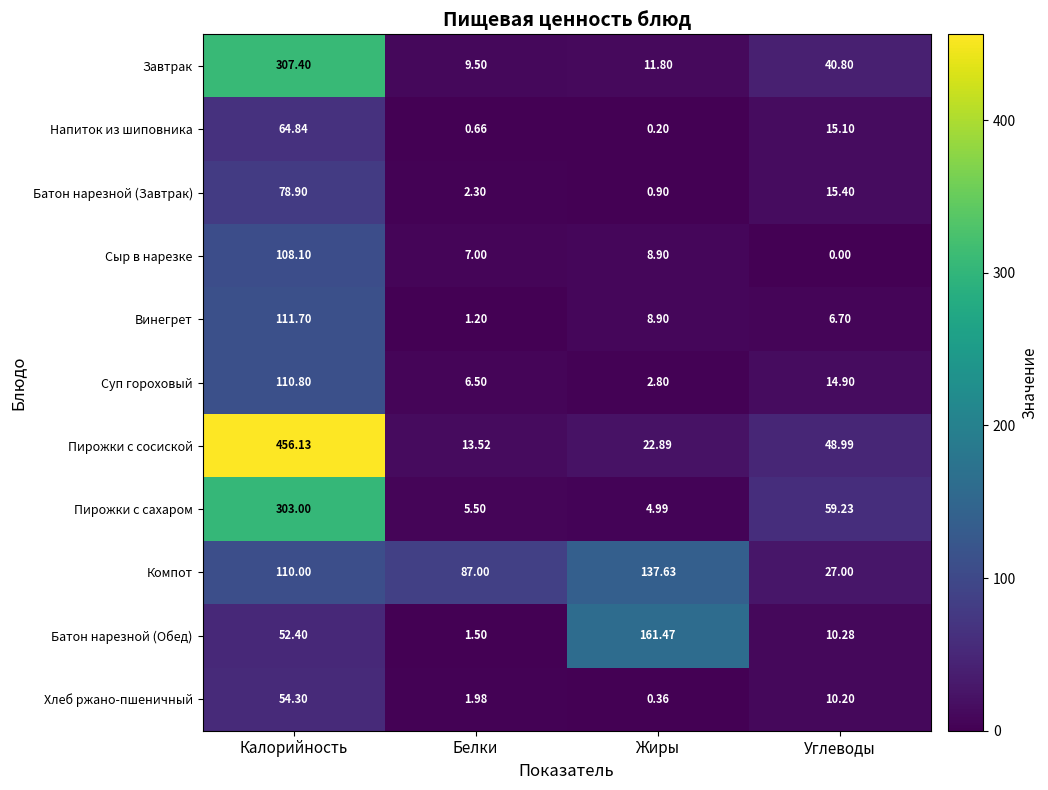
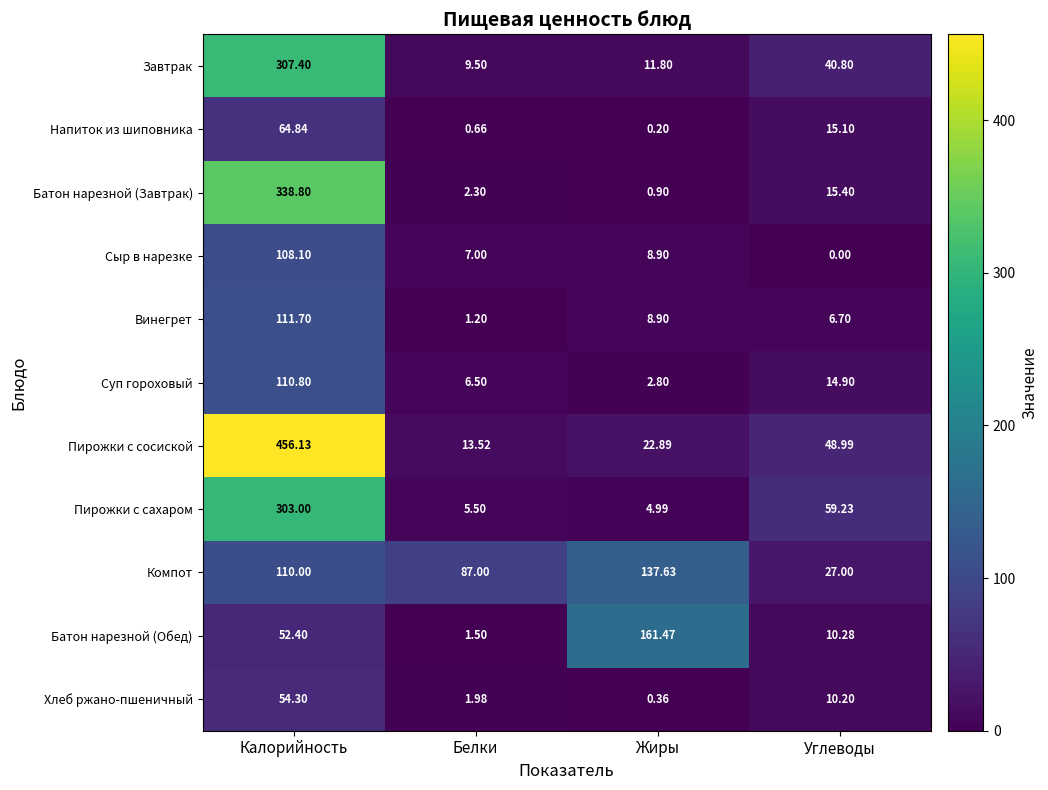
  {
    "Завтрак": {
      "Калорийность": 307.40,
      "Белки": 9.50,
      "Жиры": 11.80,
      "Углеводы": 40.80
    },
    "Напиток из шиповника": {
      "Калорийность": 64.84,
      "Белки": 0.66,
      "Жиры": 0.20,
      "Углеводы": 15.10
    },
    "Батон нарезной (Завтрак)": {
-     "Калорийность": 78.90,
+     "Калорийность": 338.80,
      "Белки": 2.30,
      "Жиры": 0.90,
      "Углеводы": 15.40
    },
    "Сыр в нарезке": {
      "Калорийность": 108.10,
      "Белки": 7.00,
      "Жиры": 8.90,
      "Углеводы": 0.00
    },
    "Винегрет": {
      "Калорийность": 111.70,
      "Белки": 1.20,
      "Жиры": 8.90,
      "Углеводы": 6.70
    },
    "Суп гороховый": {
      "Калорийность": 110.80,
      "Белки": 6.50,
      "Жиры": 2.80,
      "Углеводы": 14.90
    },
    "Пирожки с сосиской": {
      "Калорийность": 456.13,
      "Белки": 13.52,
      "Жиры": 22.89,
      "Углеводы": 48.99
    },
    "Пирожки с сахаром": {
      "Калорийность": 303.00,
      "Белки": 5.50,
      "Жиры": 4.99,
      "Углеводы": 59.23
    },
    "Компот": {
      "Калорийность": 110.00,
      "Белки": 87.00,
      "Жиры": 137.63,
      "Углеводы": 27.00
    },
    "Батон нарезной (Обед)": {
      "Калорийность": 52.40,
      "Белки": 1.50,
      "Жиры": 161.47,
      "Углеводы": 10.28
    },
    "Хлеб ржано-пшеничный": {
      "Калорийность": 54.30,
      "Белки": 1.98,
      "Жиры": 0.36,
      "Углеводы": 10.20
    }
  }
